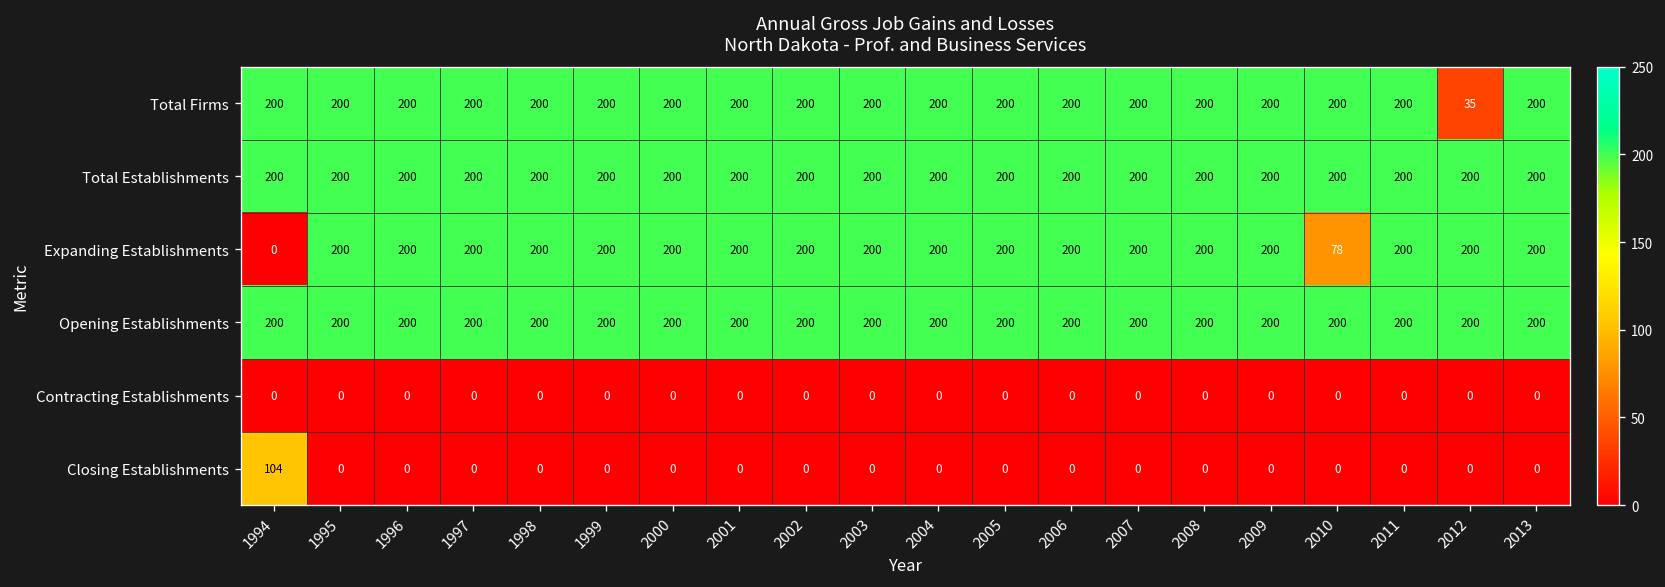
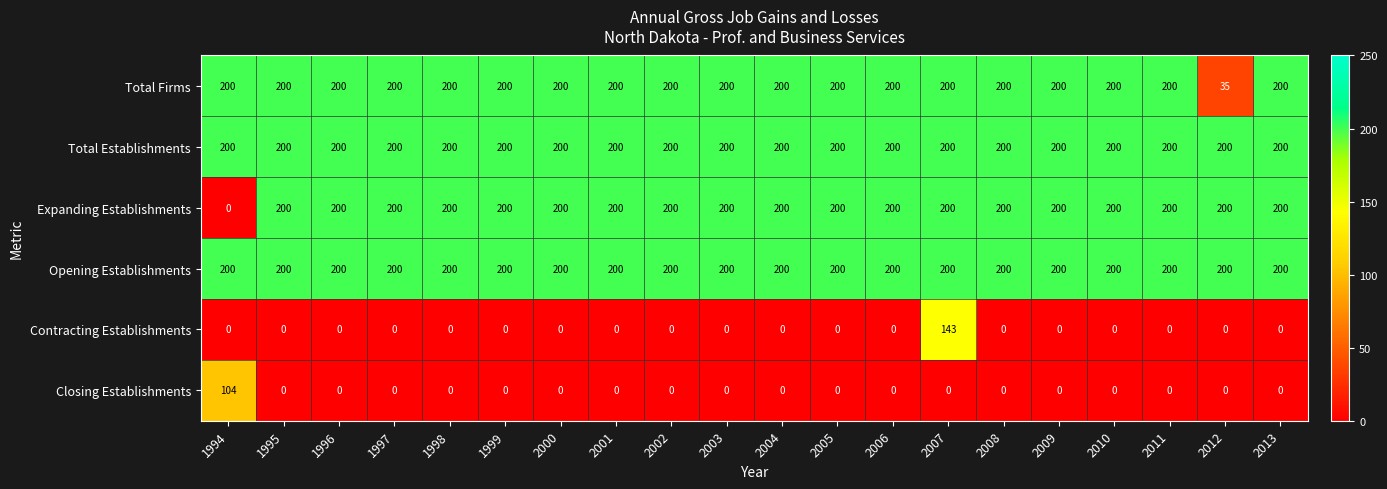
  {
    "Total Firms": {
      "1994": 200,
      "1995": 200,
      "1996": 200,
      "1997": 200,
      "1998": 200,
      "1999": 200,
      "2000": 200,
      "2001": 200,
      "2002": 200,
      "2003": 200,
      "2004": 200,
      "2005": 200,
      "2006": 200,
      "2007": 200,
      "2008": 200,
      "2009": 200,
      "2010": 200,
      "2011": 200,
      "2012": 35,
      "2013": 200
    },
    "Total Establishments": {
      "1994": 200,
      "1995": 200,
      "1996": 200,
      "1997": 200,
      "1998": 200,
      "1999": 200,
      "2000": 200,
      "2001": 200,
      "2002": 200,
      "2003": 200,
      "2004": 200,
      "2005": 200,
      "2006": 200,
      "2007": 200,
      "2008": 200,
      "2009": 200,
      "2010": 200,
      "2011": 200,
      "2012": 200,
      "2013": 200
    },
    "Expanding Establishments": {
      "1994": 0,
      "1995": 200,
      "1996": 200,
      "1997": 200,
      "1998": 200,
      "1999": 200,
      "2000": 200,
      "2001": 200,
      "2002": 200,
      "2003": 200,
      "2004": 200,
      "2005": 200,
      "2006": 200,
      "2007": 200,
      "2008": 200,
      "2009": 200,
-     "2010": 78,
+     "2010": 200,
      "2011": 200,
      "2012": 200,
      "2013": 200
    },
    "Opening Establishments": {
      "1994": 200,
      "1995": 200,
      "1996": 200,
      "1997": 200,
      "1998": 200,
      "1999": 200,
      "2000": 200,
      "2001": 200,
      "2002": 200,
      "2003": 200,
      "2004": 200,
      "2005": 200,
      "2006": 200,
      "2007": 200,
      "2008": 200,
      "2009": 200,
      "2010": 200,
      "2011": 200,
      "2012": 200,
      "2013": 200
    },
    "Contracting Establishments": {
      "1994": 0,
      "1995": 0,
      "1996": 0,
      "1997": 0,
      "1998": 0,
      "1999": 0,
      "2000": 0,
      "2001": 0,
      "2002": 0,
      "2003": 0,
      "2004": 0,
      "2005": 0,
      "2006": 0,
-     "2007": 0,
+     "2007": 143,
      "2008": 0,
      "2009": 0,
      "2010": 0,
      "2011": 0,
      "2012": 0,
      "2013": 0
    },
    "Closing Establishments": {
      "1994": 104,
      "1995": 0,
      "1996": 0,
      "1997": 0,
      "1998": 0,
      "1999": 0,
      "2000": 0,
      "2001": 0,
      "2002": 0,
      "2003": 0,
      "2004": 0,
      "2005": 0,
      "2006": 0,
      "2007": 0,
      "2008": 0,
      "2009": 0,
      "2010": 0,
      "2011": 0,
      "2012": 0,
      "2013": 0
    }
  }
